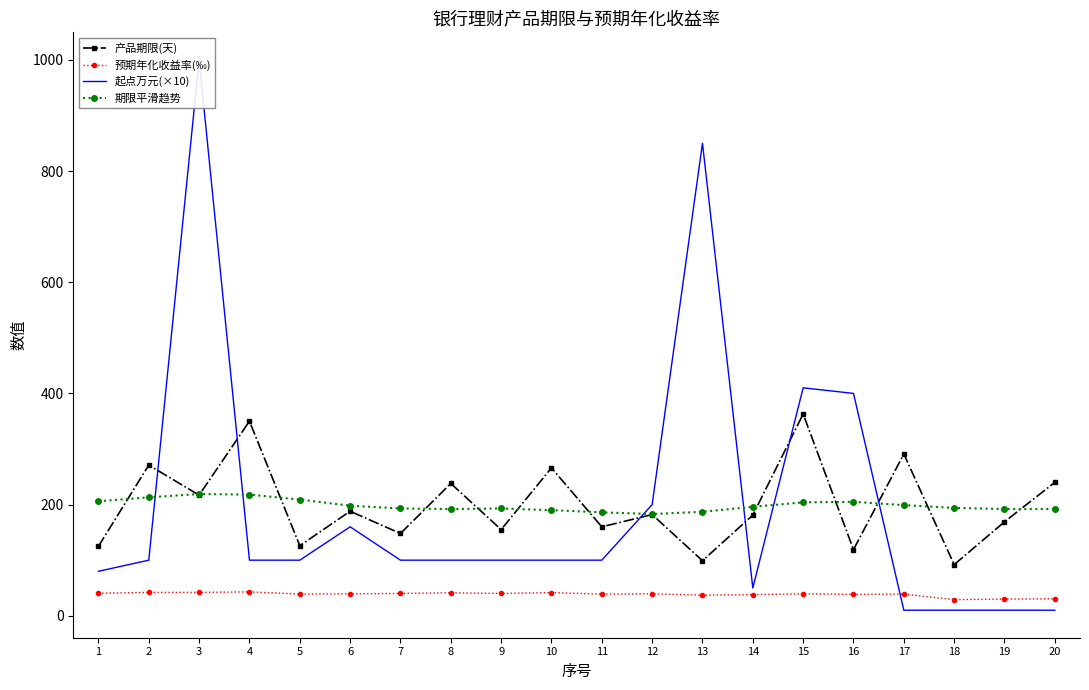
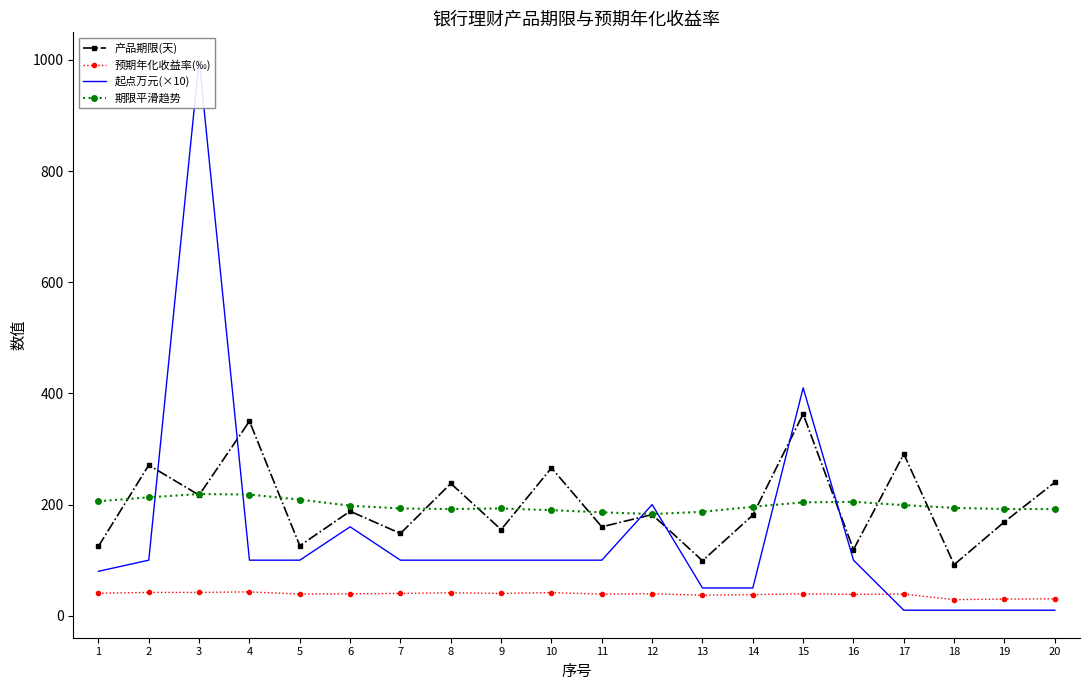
  {
    "产品期限(天)": {
      "1": 130,
      "2": 270,
      "4": 350,
      "5": 130,
      "6": 190,
      "7": 150,
      "8": 240,
      "9": 160,
      "10": 270,
      "11": 160,
      "13": 100,
      "14": 180,
      "15": 360,
      "16": 120,
      "17": 290,
      "18": 90,
      "19": 170,
      "20": 240
    },
    "预期年化收益率(‰)": {
      "1": 40,
      "2": 40,
      "3": 40,
      "4": 40,
      "5": 40,
      "6": 40,
      "7": 40,
      "8": 40,
      "9": 40,
      "10": 40,
      "11": 40,
      "12": 40,
      "13": 40,
      "14": 40,
      "15": 40,
      "16": 40,
      "17": 40,
      "18": 30,
      "19": 30,
      "20": 30
    },
    "起点万元(×10)": {
      "1": 80,
      "2": 100,
      "4": 100,
      "5": 100,
      "6": 160,
      "7": 100,
      "8": 100,
      "9": 100,
      "10": 100,
      "11": 100,
      "12": 200,
-     "13": 850,
+     "13": 50,
      "14": 50,
      "15": 410,
-     "16": 400,
+     "16": 100,
      "17": 10,
      "18": 10,
      "19": 10,
      "20": 10
    },
    "期限平滑趋势": {
      "1": 210,
      "2": 210,
      "4": 220,
      "5": 210,
      "6": 200,
      "7": 190,
      "8": 190,
      "9": 190,
      "10": 190,
      "11": 190,
      "13": 190,
      "14": 200,
      "15": 200,
      "16": 210,
      "17": 200,
      "18": 190,
      "19": 190,
      "20": 190
    }
  }
